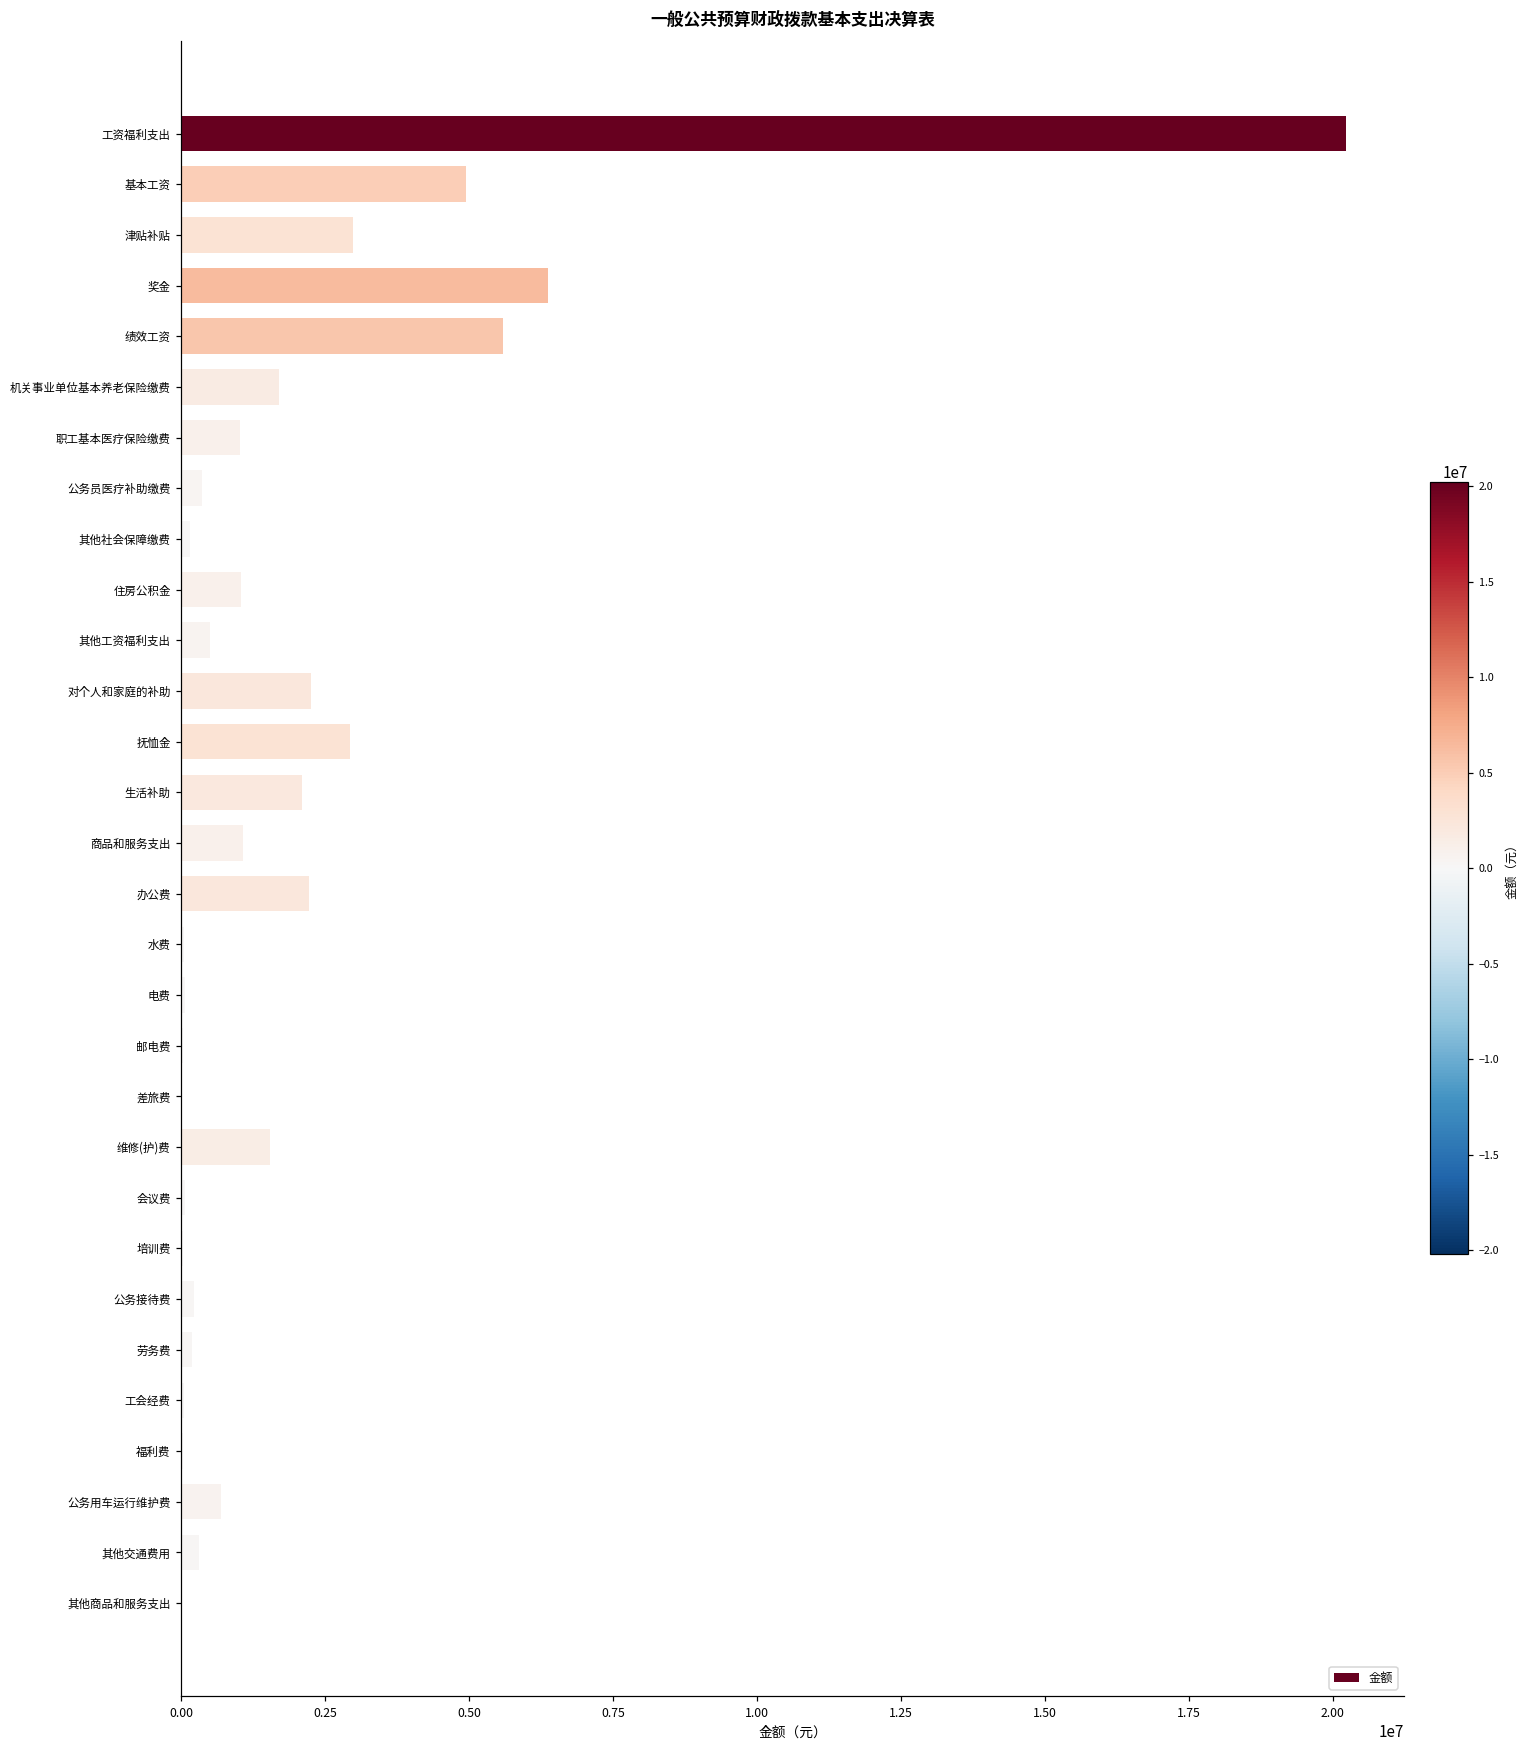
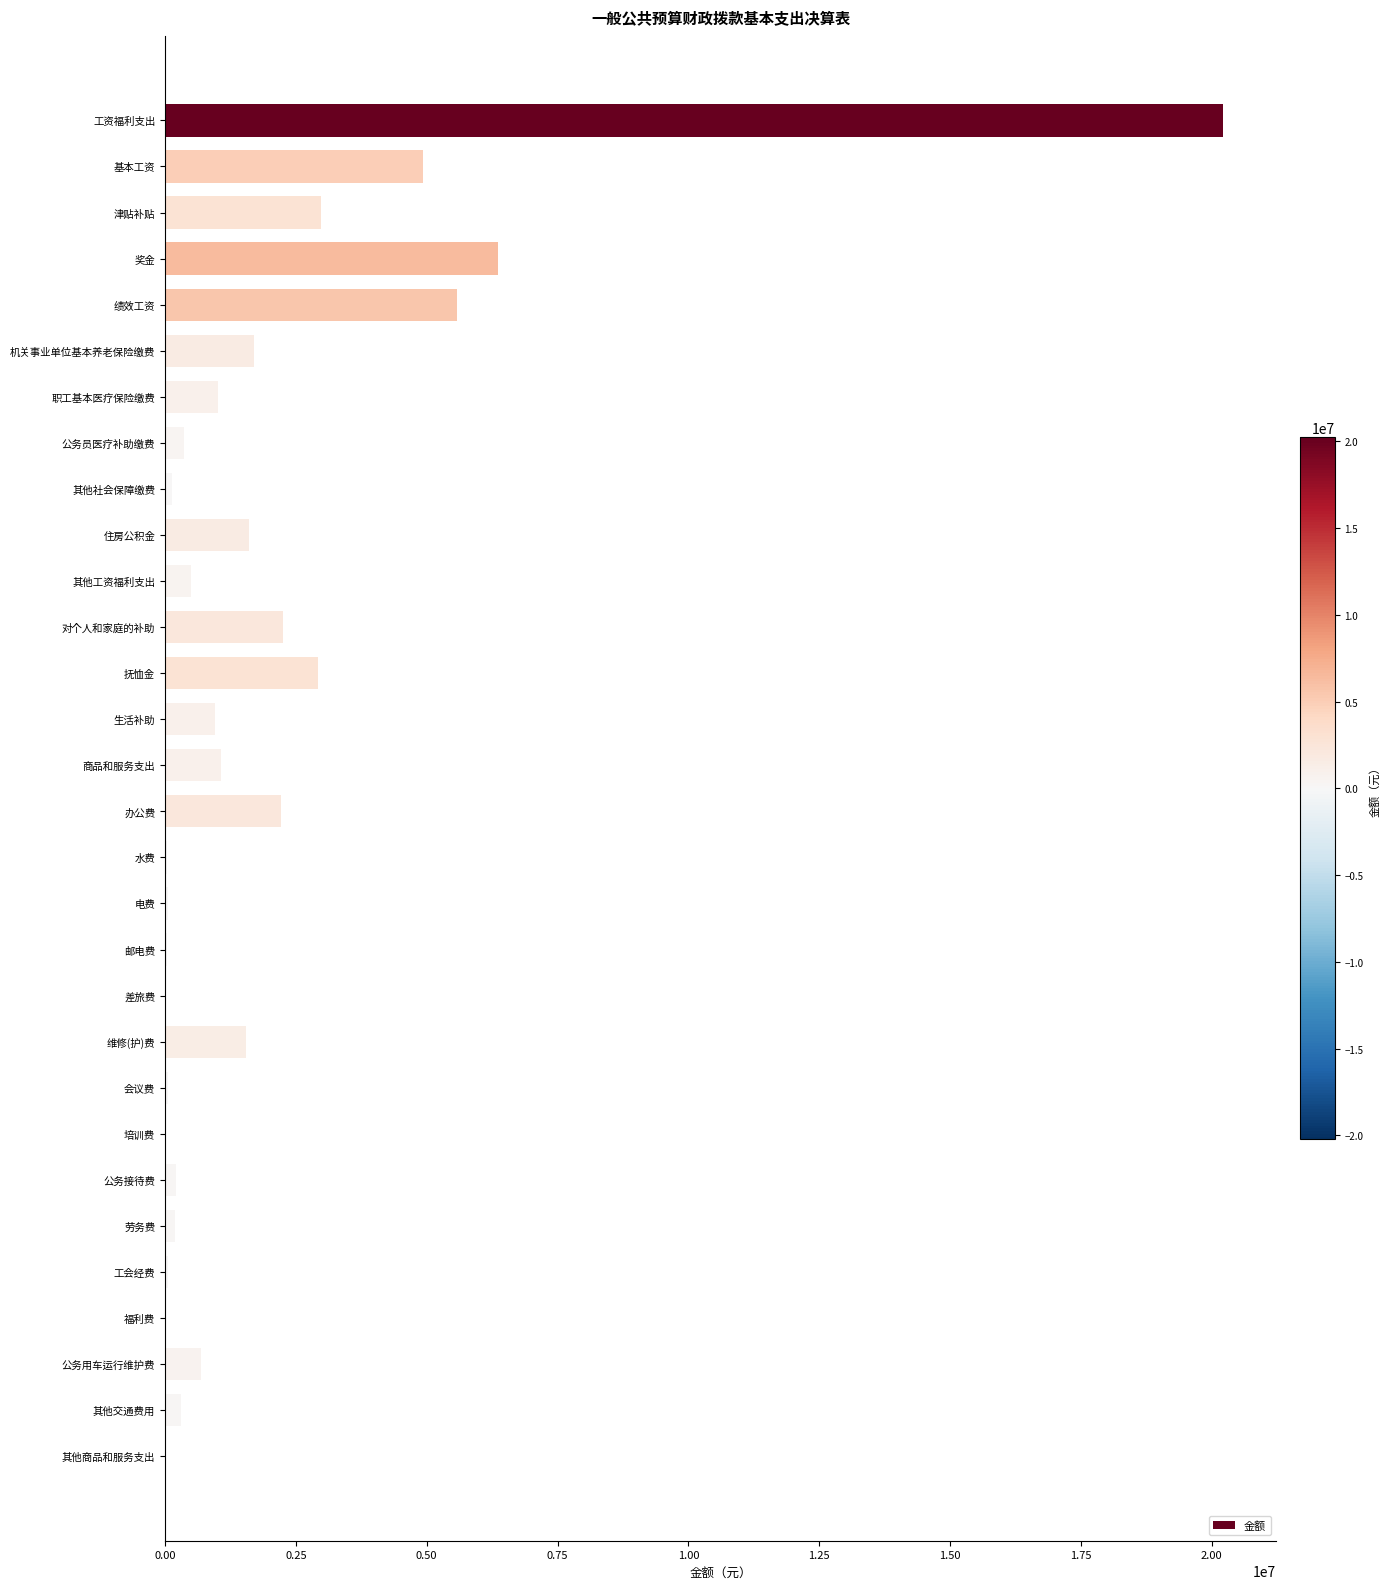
  {
    "工资福利支出": 20200000,
    "基本工资": 4900000,
    "津贴补贴": 3000000,
    "奖金": 6400000,
    "绩效工资": 5600000,
    "机关事业单位基本养老保险缴费": 1700000,
    "职工基本医疗保险缴费": 1000000,
    "公务员医疗补助缴费": 400000,
    "其他社会保障缴费": 100000,
-   "住房公积金": 1000000,
+   "住房公积金": 1600000,
    "其他工资福利支出": 500000,
    "对个人和家庭的补助": 2200000,
    "抚恤金": 2900000,
-   "生活补助": 2100000,
+   "生活补助": 1000000,
    "商品和服务支出": 1100000,
    "办公费": 2200000,
    "电费": 100000,
    "维修(护)费": 1500000,
    "会议费": 100000,
    "公务接待费": 200000,
    "劳务费": 200000,
    "工会经费": 0,
    "公务用车运行维护费": 700000,
    "其他交通费用": 300000
  }
